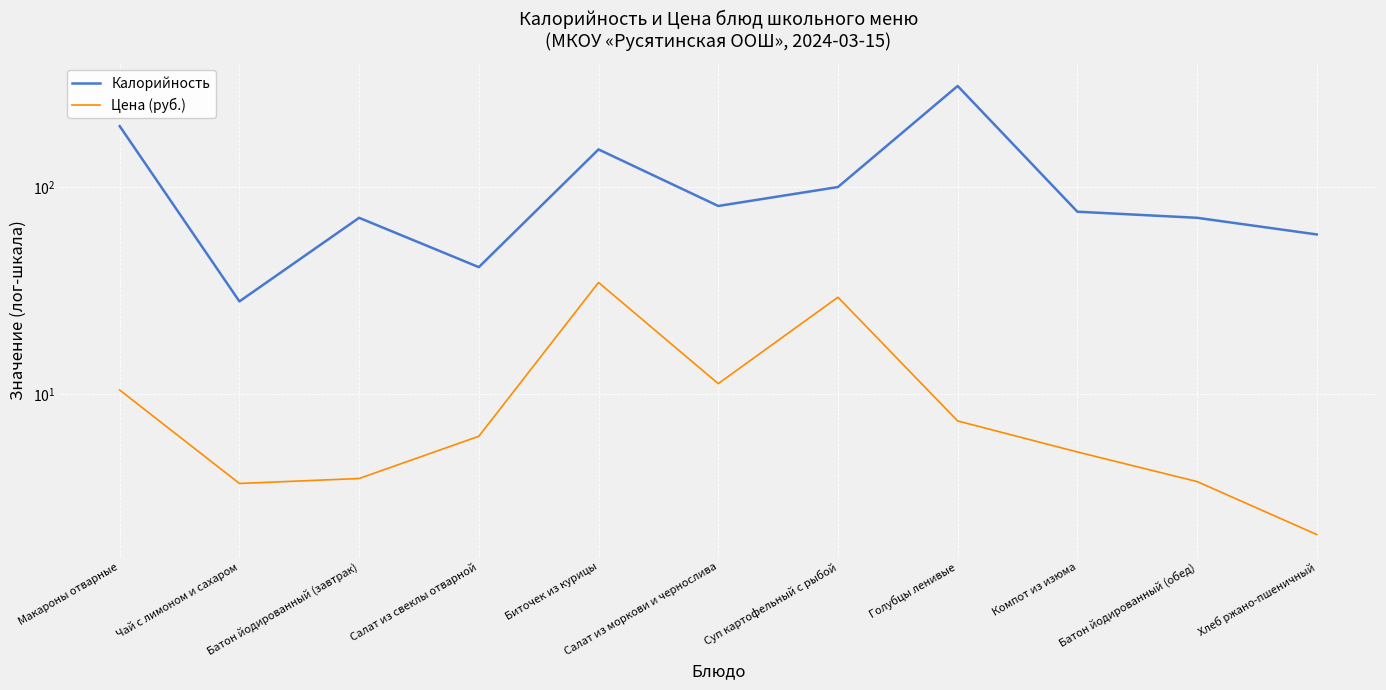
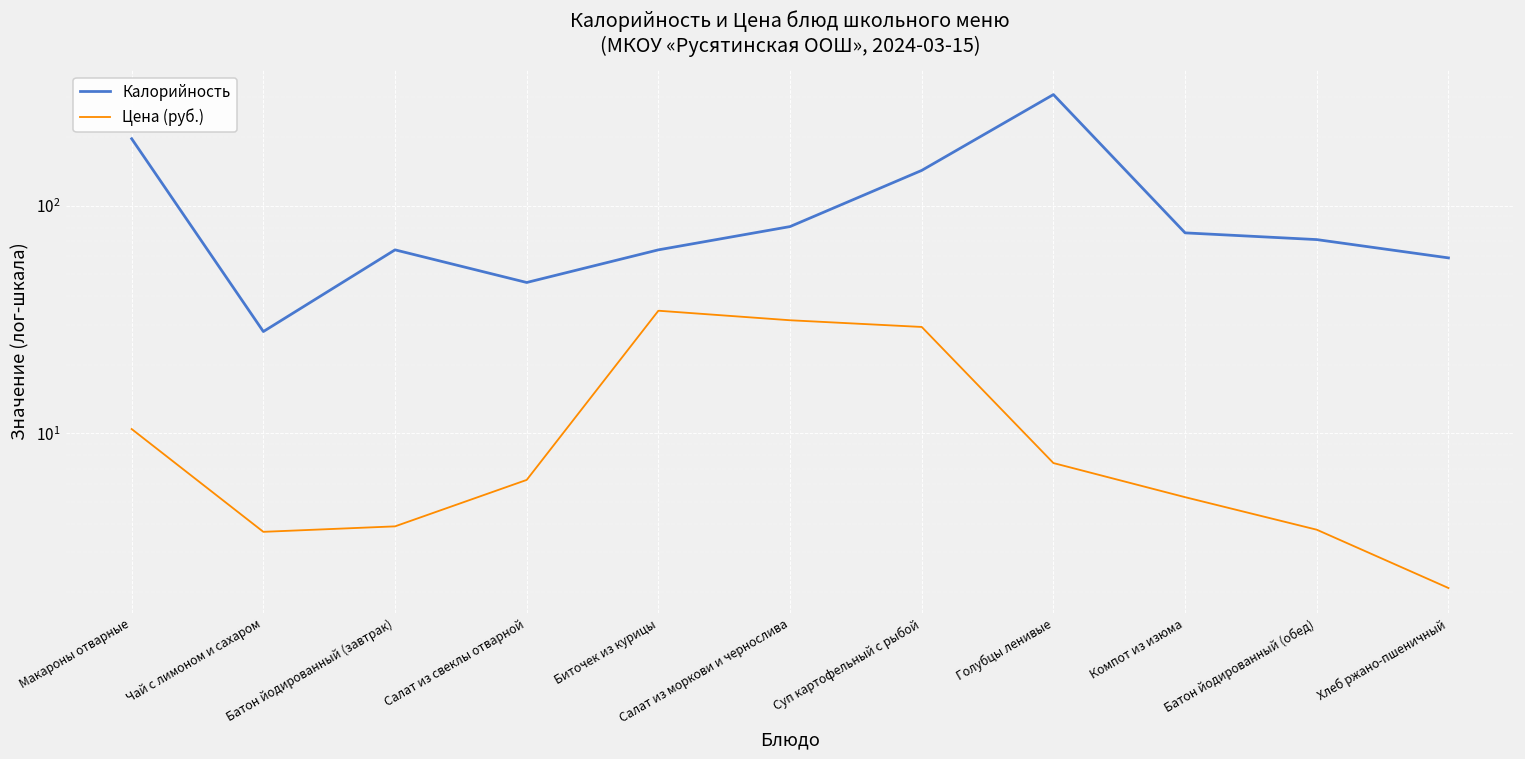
  {
    "Калорийность": {
      "Макароны отварные": 200,
      "Чай с лимоном и сахаром": 28,
-     "Батон йодированный (завтрак)": 71,
-     "Салат из свеклы отварной": 41,
-     "Биточек из курицы": 150,
+     "Батон йодированный (завтрак)": 64,
+     "Салат из свеклы отварной": 46,
+     "Биточек из курицы": 64,
      "Салат из моркови и чернослива": 81,
-     "Суп картофельный с рыбой": 100,
+     "Суп картофельный с рыбой": 140,
      "Голубцы ленивые": 310,
      "Компот из изюма": 76,
      "Батон йодированный (обед)": 71,
      "Хлеб ржано-пшеничный": 59
    },
    "Цена (руб.)": {
      "Макароны отварные": 10,
      "Чай с лимоном и сахаром": 3.7,
      "Батон йодированный (завтрак)": 4,
      "Салат из свеклы отварной": 6.2,
      "Биточек из курицы": 35,
-     "Салат из моркови и чернослива": 11,
+     "Салат из моркови и чернослива": 31,
      "Суп картофельный с рыбой": 29,
      "Голубцы ленивые": 7.4,
      "Компот из изюма": 5.2,
      "Батон йодированный (обед)": 3.8,
      "Хлеб ржано-пшеничный": 2.1
    }
  }
